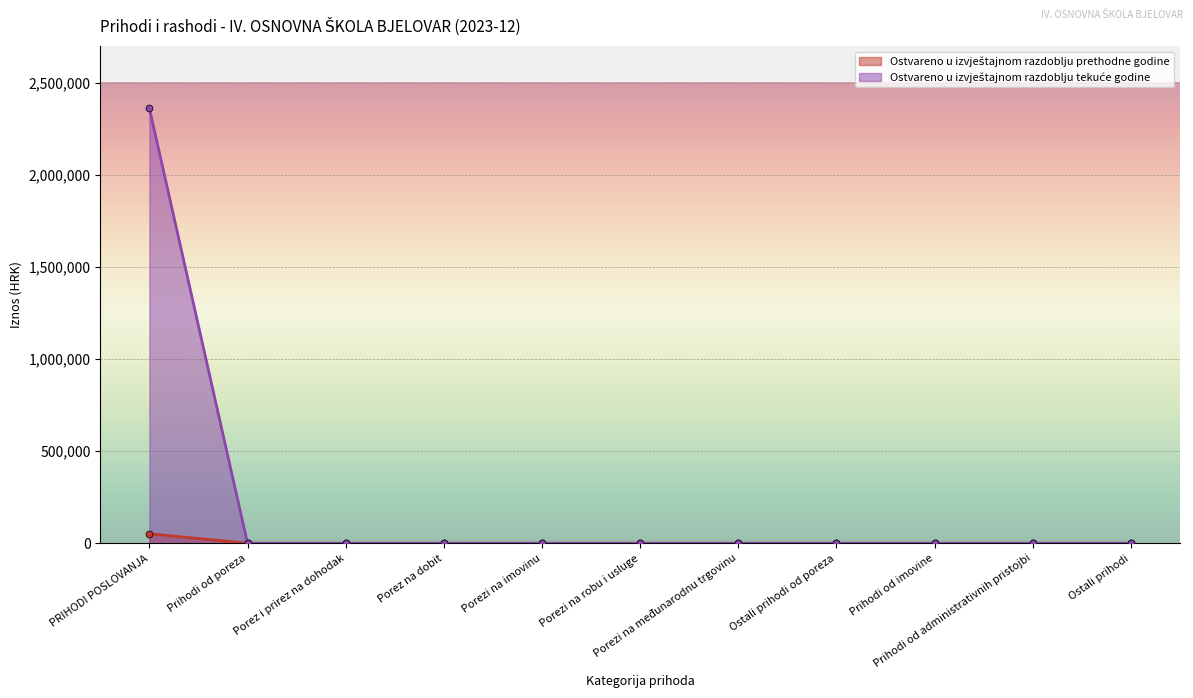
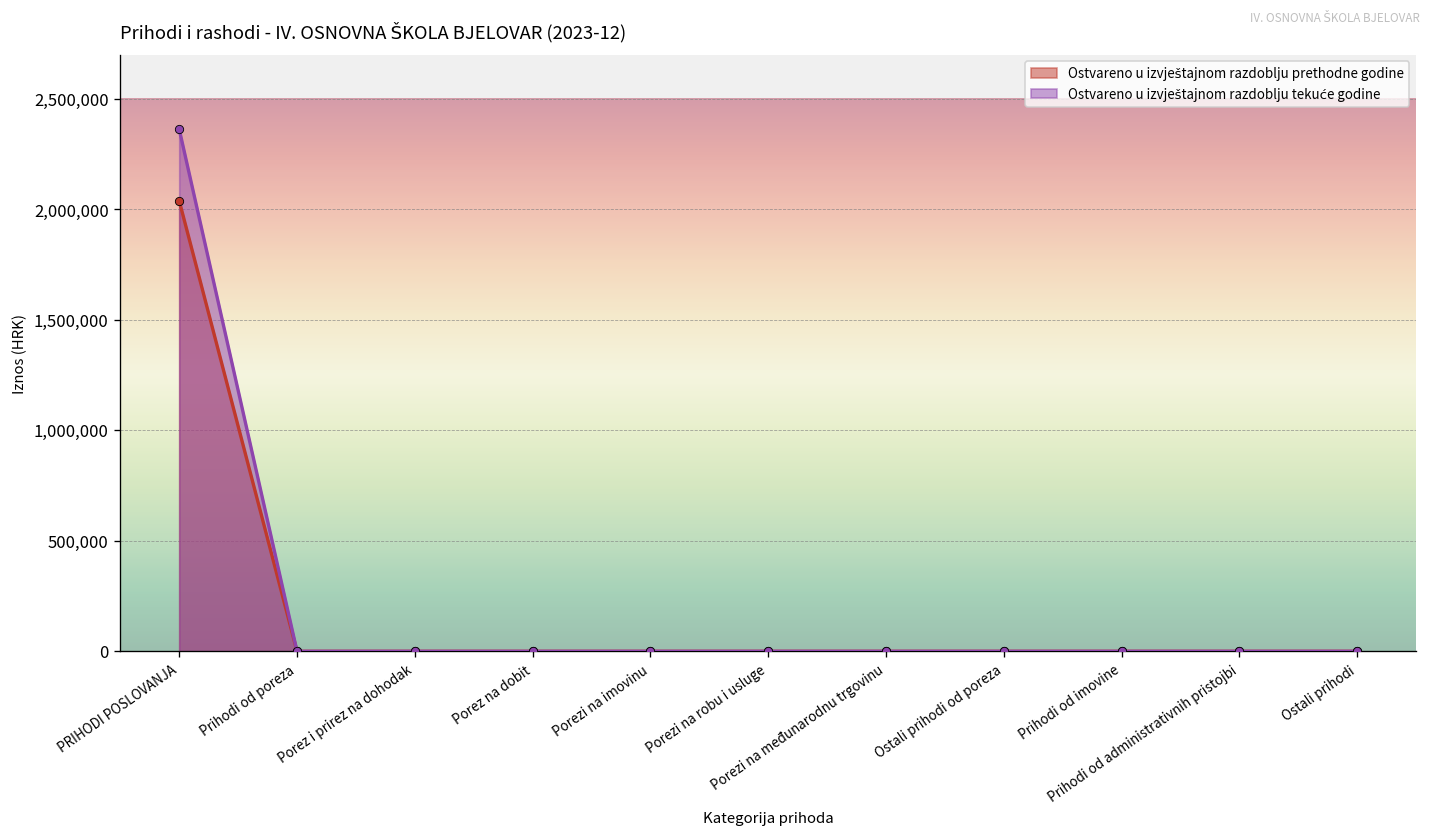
  {
    "Ostvareno u izvještajnom razdoblju prethodne godine": {
-     "PRIHODI POSLOVANJA": "50,000"
+     "PRIHODI POSLOVANJA": "2,040,000"
    },
    "Ostvareno u izvještajnom razdoblju tekuće godine": {
      "PRIHODI POSLOVANJA": "2,360,000"
    }
  }
